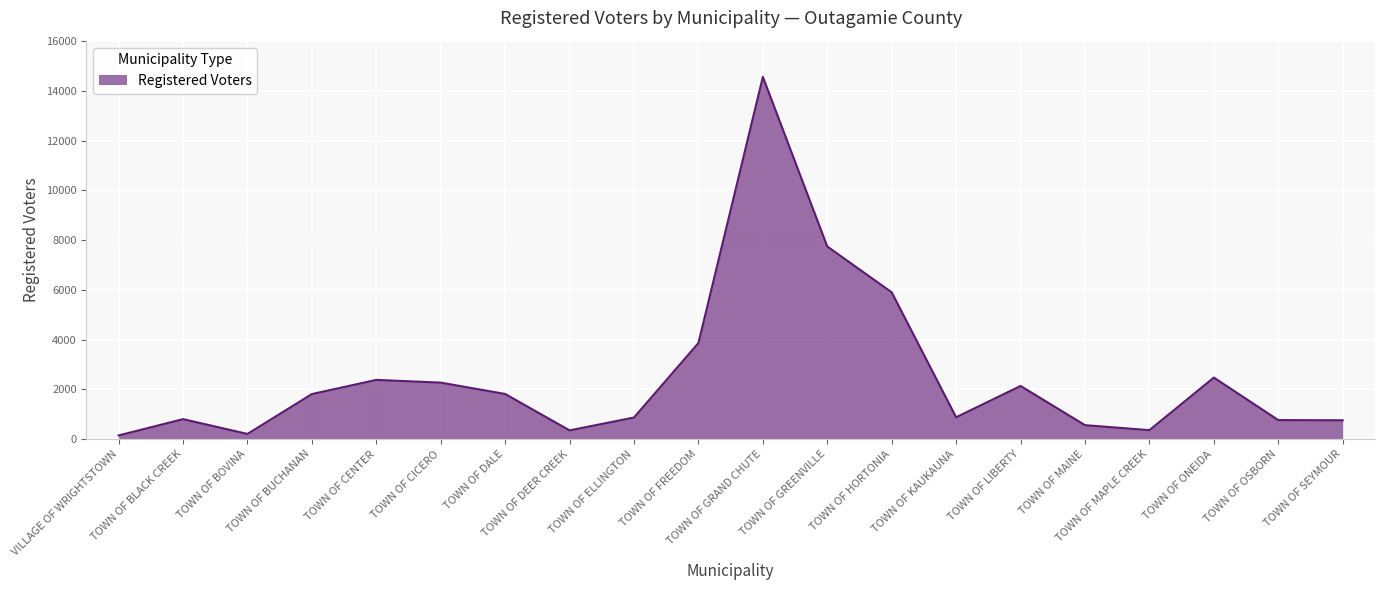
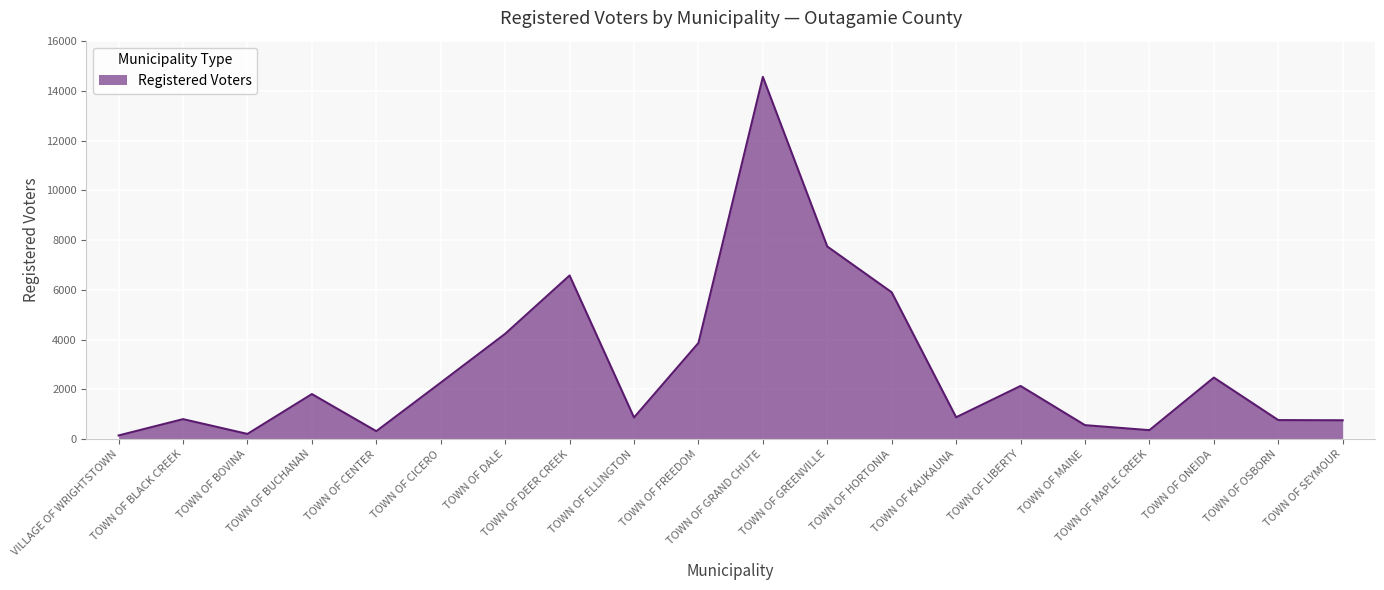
  {
    "VILLAGE OF WRIGHTSTOWN": 100,
    "TOWN OF BLACK CREEK": 800,
    "TOWN OF BOVINA": 200,
    "TOWN OF BUCHANAN": 1800,
-   "TOWN OF CENTER": 2400,
+   "TOWN OF CENTER": 300,
    "TOWN OF CICERO": 2300,
-   "TOWN OF DALE": 1800,
-   "TOWN OF DEER CREEK": 400,
+   "TOWN OF DALE": 4200,
+   "TOWN OF DEER CREEK": 6600,
    "TOWN OF ELLINGTON": 900,
    "TOWN OF FREEDOM": 3900,
    "TOWN OF GRAND CHUTE": 14600,
    "TOWN OF GREENVILLE": 7700,
    "TOWN OF HORTONIA": 5900,
    "TOWN OF KAUKAUNA": 900,
    "TOWN OF LIBERTY": 2100,
    "TOWN OF MAINE": 600,
    "TOWN OF MAPLE CREEK": 400,
    "TOWN OF ONEIDA": 2500,
    "TOWN OF OSBORN": 800,
    "TOWN OF SEYMOUR": 800
  }
